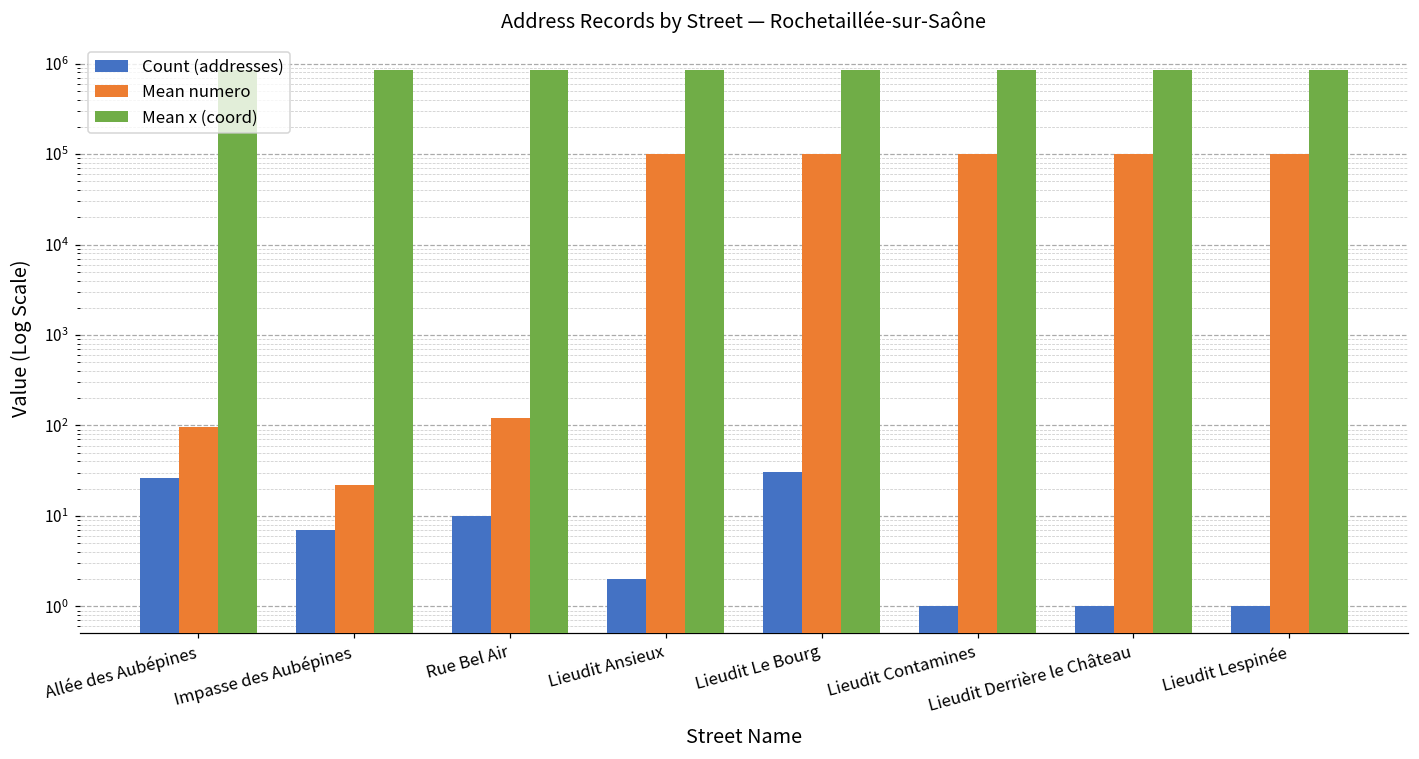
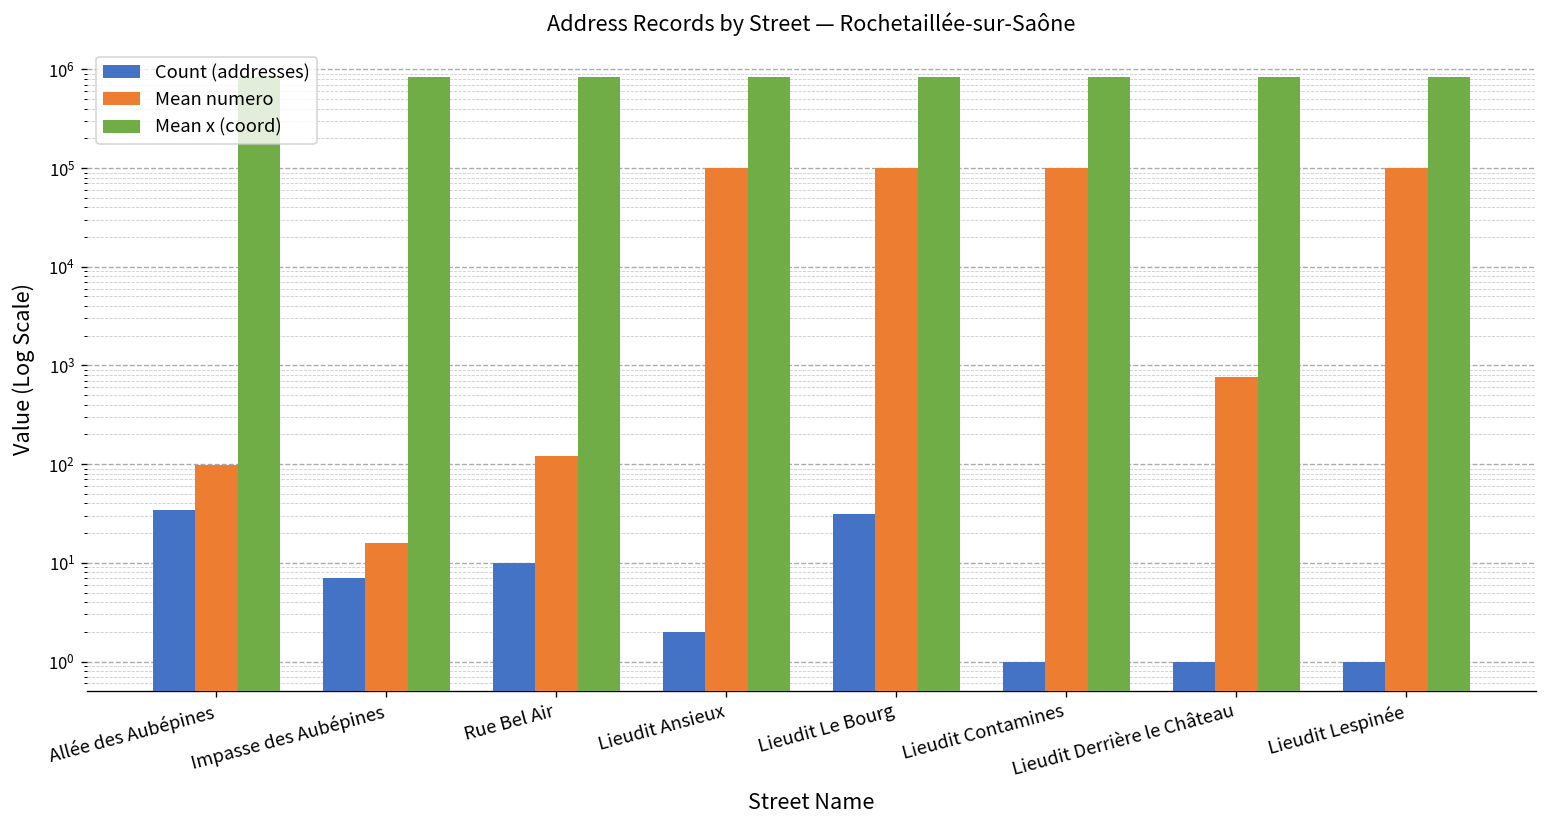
  {
    "Count (addresses)": {
-     "Allée des Aubépines": 26,
+     "Allée des Aubépines": 34,
      "Impasse des Aubépines": 7,
      "Rue Bel Air": 10,
      "Lieudit Ansieux": 2,
      "Lieudit Le Bourg": 31,
      "Lieudit Contamines": 1,
      "Lieudit Derrière le Château": 1,
      "Lieudit Lespinée": 1
    },
    "Mean numero": {
      "Allée des Aubépines": 100,
-     "Impasse des Aubépines": 22,
+     "Impasse des Aubépines": 16,
      "Rue Bel Air": 120,
      "Lieudit Ansieux": 100000,
      "Lieudit Le Bourg": 100000,
      "Lieudit Contamines": 100000,
-     "Lieudit Derrière le Château": 100000,
+     "Lieudit Derrière le Château": 800,
      "Lieudit Lespinée": 100000
    },
    "Mean x (coord)": {
      "Impasse des Aubépines": 800000,
      "Rue Bel Air": 800000,
      "Lieudit Ansieux": 800000,
      "Lieudit Le Bourg": 800000,
      "Lieudit Contamines": 800000,
      "Lieudit Derrière le Château": 800000,
      "Lieudit Lespinée": 800000
    }
  }
